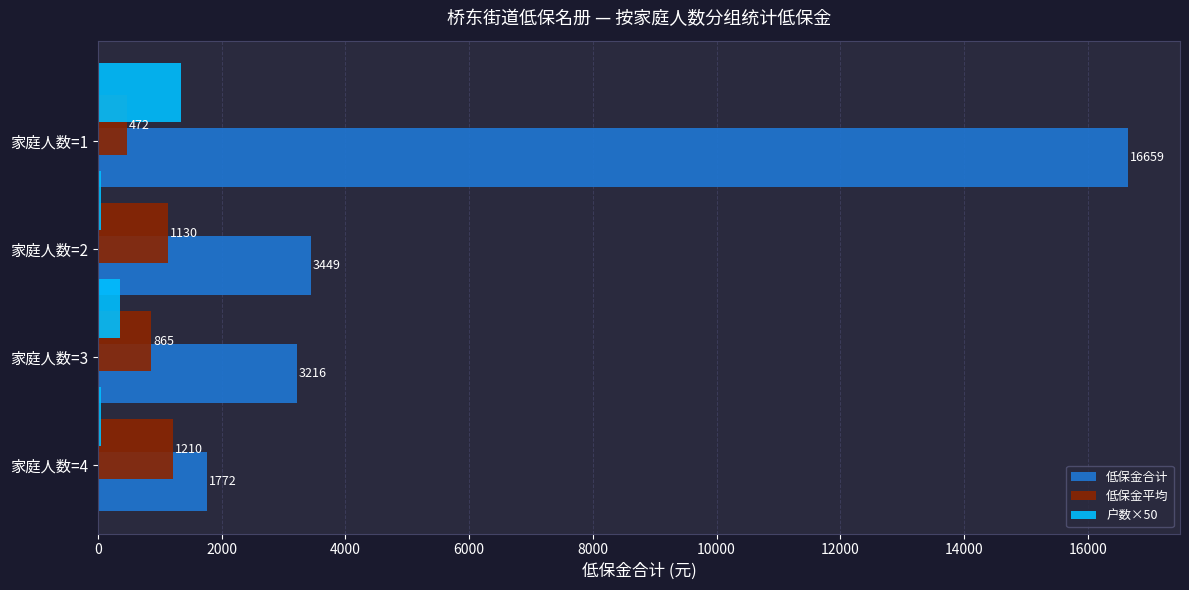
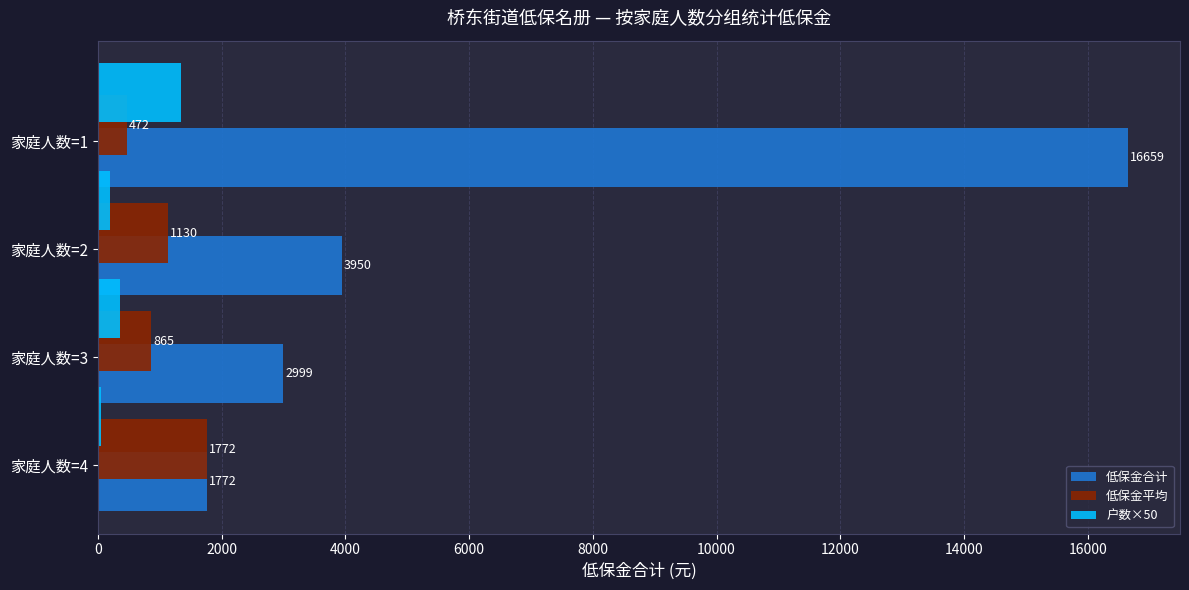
  {
    "低保金合计": {
      "家庭人数=1": 16659,
-     "家庭人数=2": 3449,
-     "家庭人数=3": 3216,
+     "家庭人数=2": 3950,
+     "家庭人数=3": 2999,
      "家庭人数=4": 1772
    },
    "低保金平均": {
      "家庭人数=1": 472,
      "家庭人数=3": 865,
-     "家庭人数=4": 1210
+     "家庭人数=4": 1772
    },
    "户数×50": {
      "家庭人数=1": 1400,
-     "家庭人数=2": 100,
+     "家庭人数=2": 200,
      "家庭人数=3": 400,
      "家庭人数=4": 100
    }
  }
